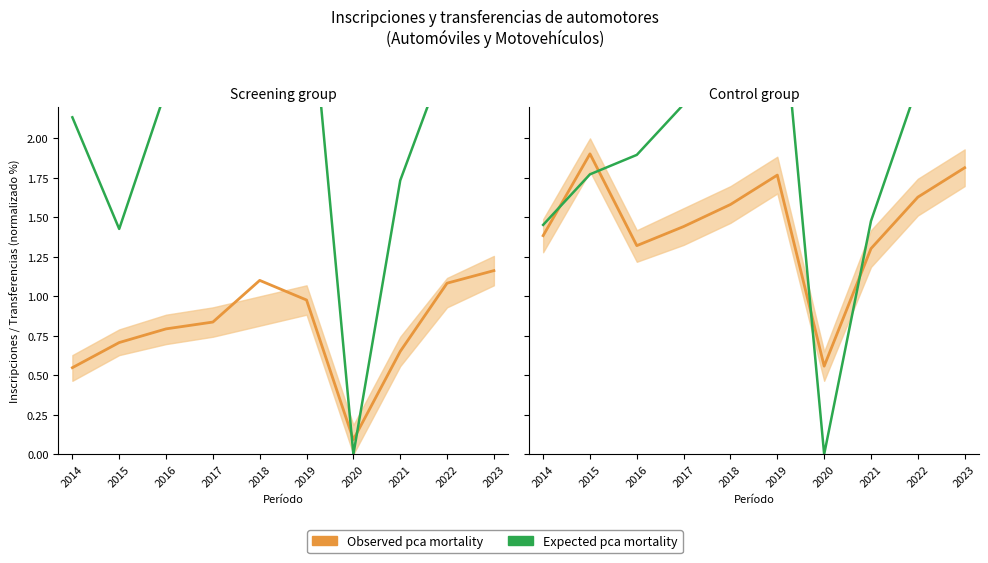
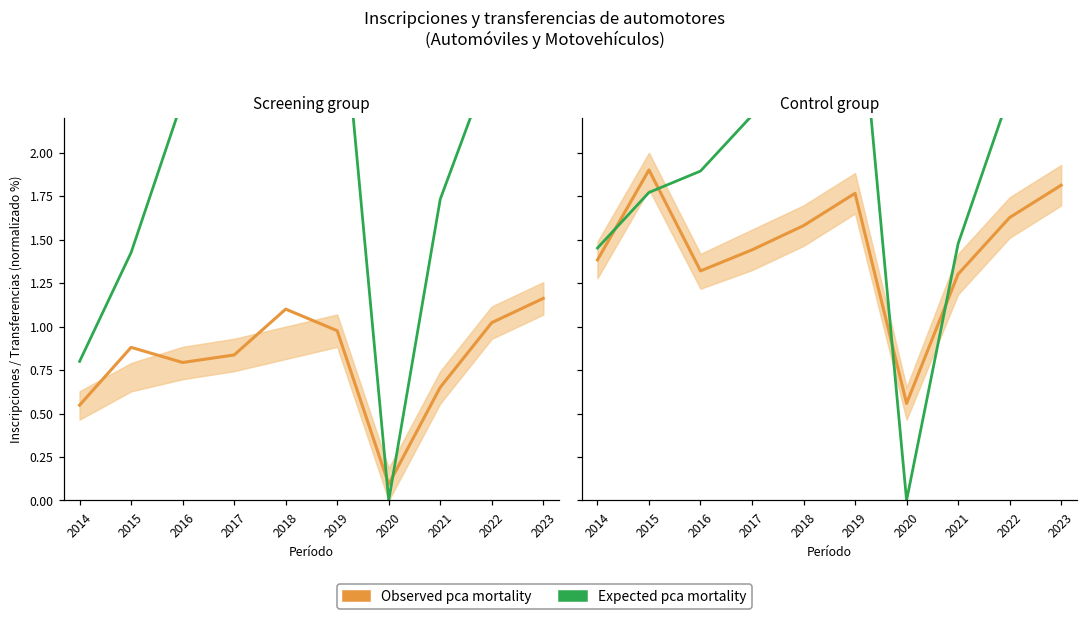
  {
    "Screening group": {
      "Observed pca mortality": {
        "2014": 0.55,
-       "2015": 0.71,
+       "2015": 0.88,
        "2016": 0.79,
        "2017": 0.84,
        "2018": 1.10,
        "2019": 0.98,
        "2020": 0.09,
        "2021": 0.65,
-       "2022": 1.08,
+       "2022": 1.02,
        "2023": 1.16
      },
      "Expected pca mortality": {
-       "2014": 2.13,
+       "2014": 0.80,
        "2015": 1.43,
        "2020": 0.00,
        "2021": 1.73
      }
    }
  }
